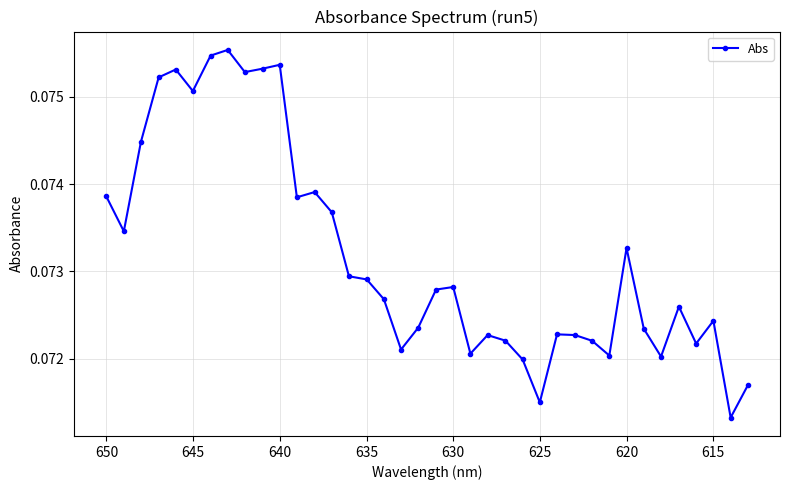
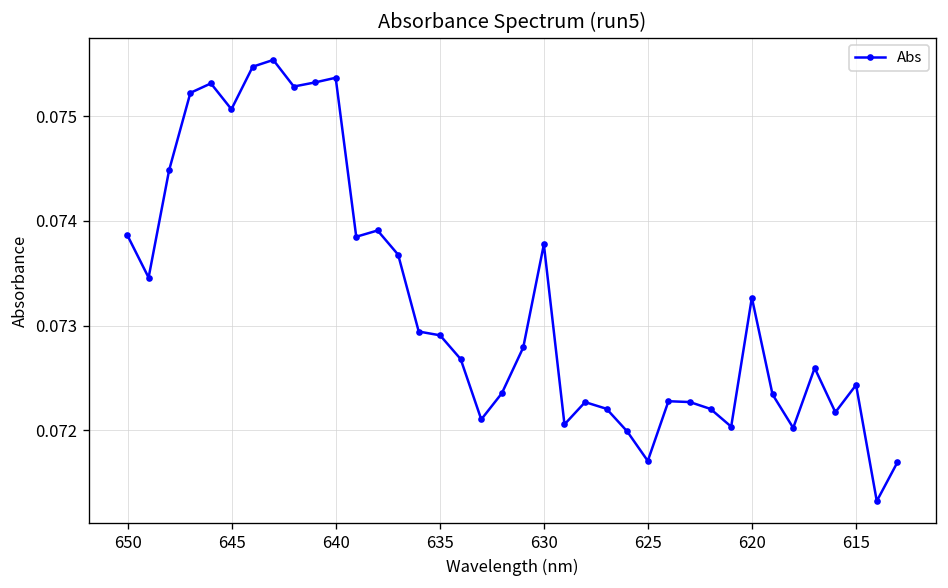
  {
    "650": 0.0739,
    "645": 0.0751,
    "640": 0.0754,
    "635": 0.0729,
-   "630": 0.0728,
-   "625": 0.0715,
+   "630": 0.0738,
+   "625": 0.0717,
    "620": 0.0733,
    "615": 0.0724
  }
